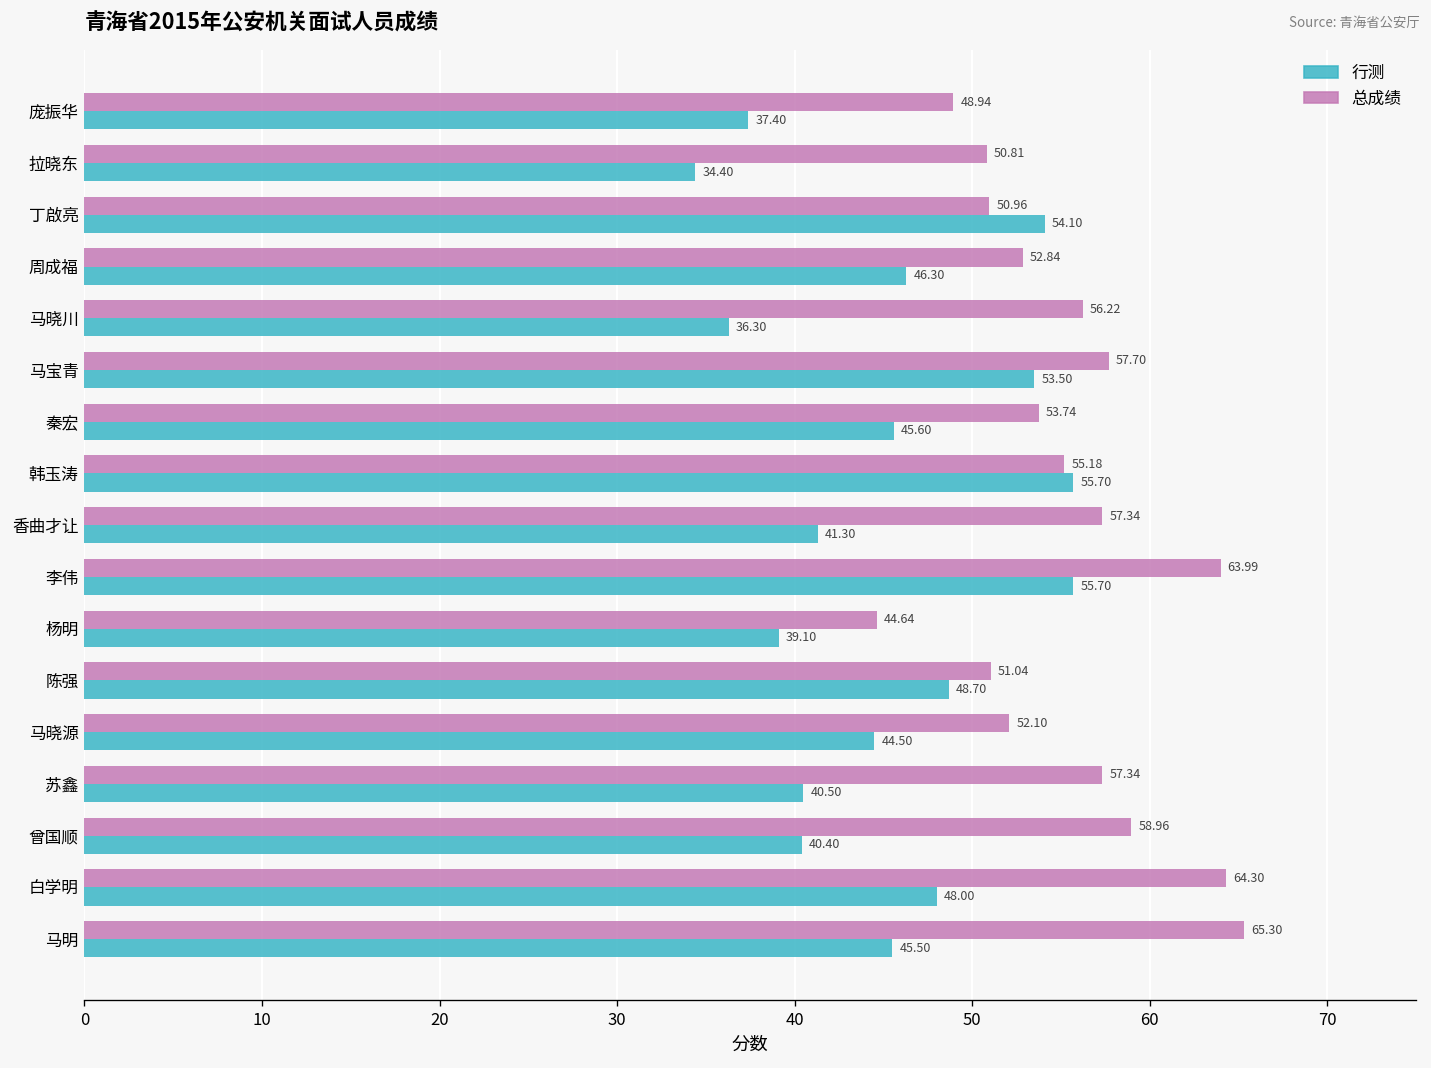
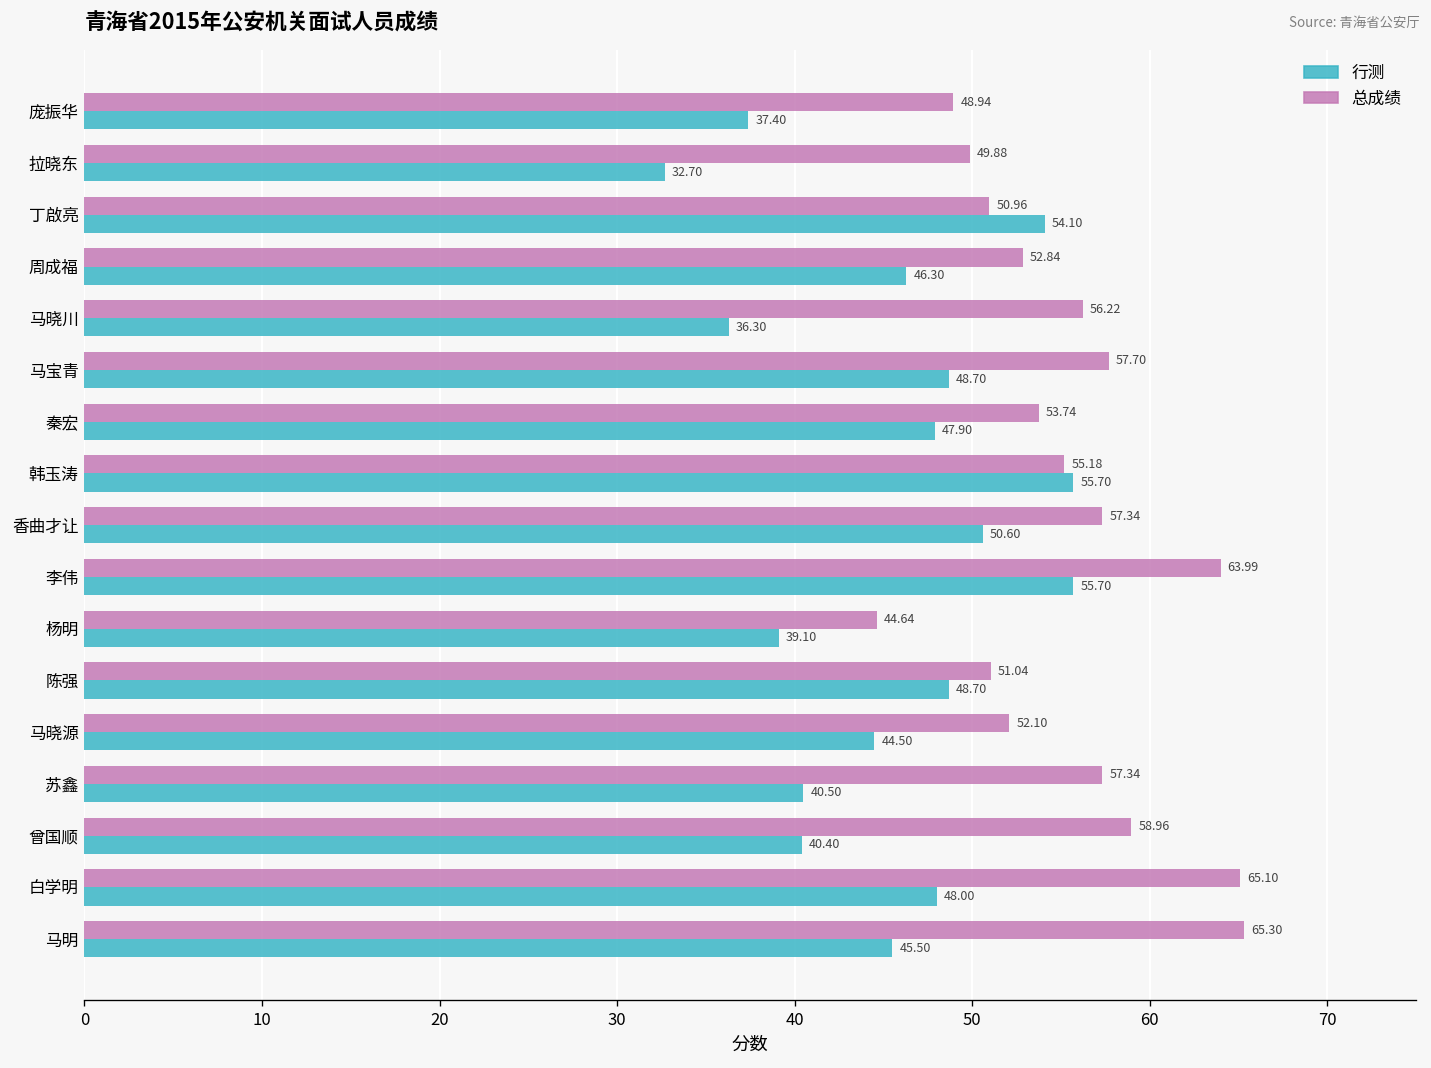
  {
    "行测": {
      "庞振华": 37.40,
-     "拉晓东": 34.40,
+     "拉晓东": 32.70,
      "丁啟亮": 54.10,
      "周成福": 46.30,
      "马晓川": 36.30,
-     "马宝青": 53.50,
-     "秦宏": 45.60,
+     "马宝青": 48.70,
+     "秦宏": 47.90,
      "韩玉涛": 55.70,
-     "香曲才让": 41.30,
+     "香曲才让": 50.60,
      "李伟": 55.70,
      "杨明": 39.10,
      "陈强": 48.70,
      "马晓源": 44.50,
      "苏鑫": 40.50,
      "曾国顺": 40.40,
      "白学明": 48.00,
      "马明": 45.50
    },
    "总成绩": {
      "庞振华": 48.94,
-     "拉晓东": 50.81,
+     "拉晓东": 49.88,
      "丁啟亮": 50.96,
      "周成福": 52.84,
      "马晓川": 56.22,
      "马宝青": 57.70,
      "秦宏": 53.74,
      "韩玉涛": 55.18,
      "香曲才让": 57.34,
      "李伟": 63.99,
      "杨明": 44.64,
      "陈强": 51.04,
      "马晓源": 52.10,
      "苏鑫": 57.34,
      "曾国顺": 58.96,
-     "白学明": 64.30,
+     "白学明": 65.10,
      "马明": 65.30
    }
  }
